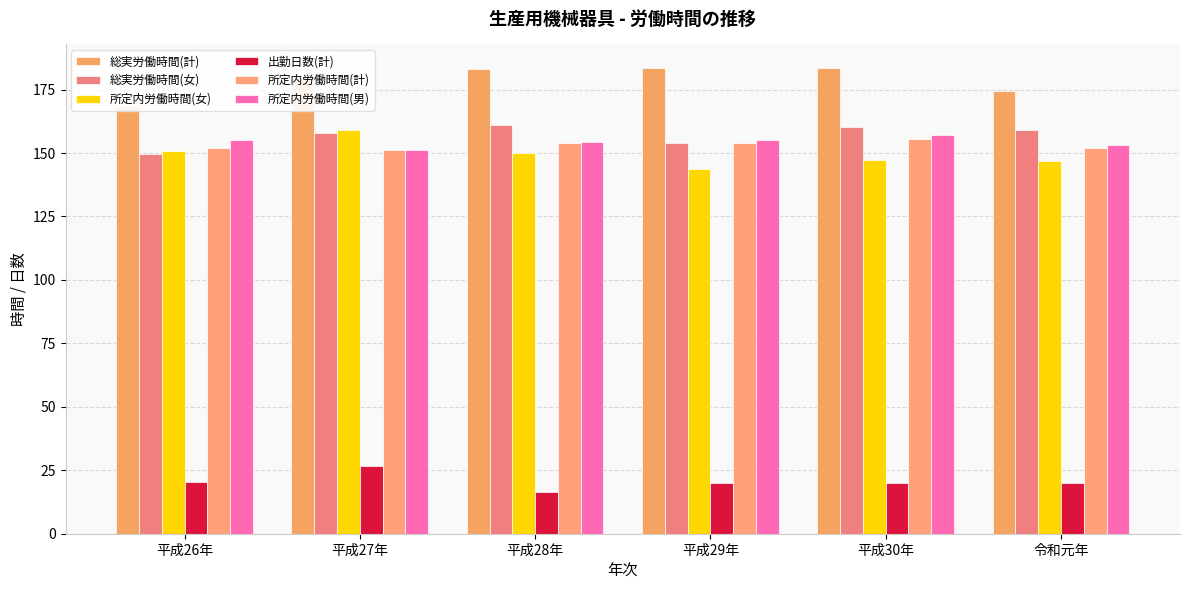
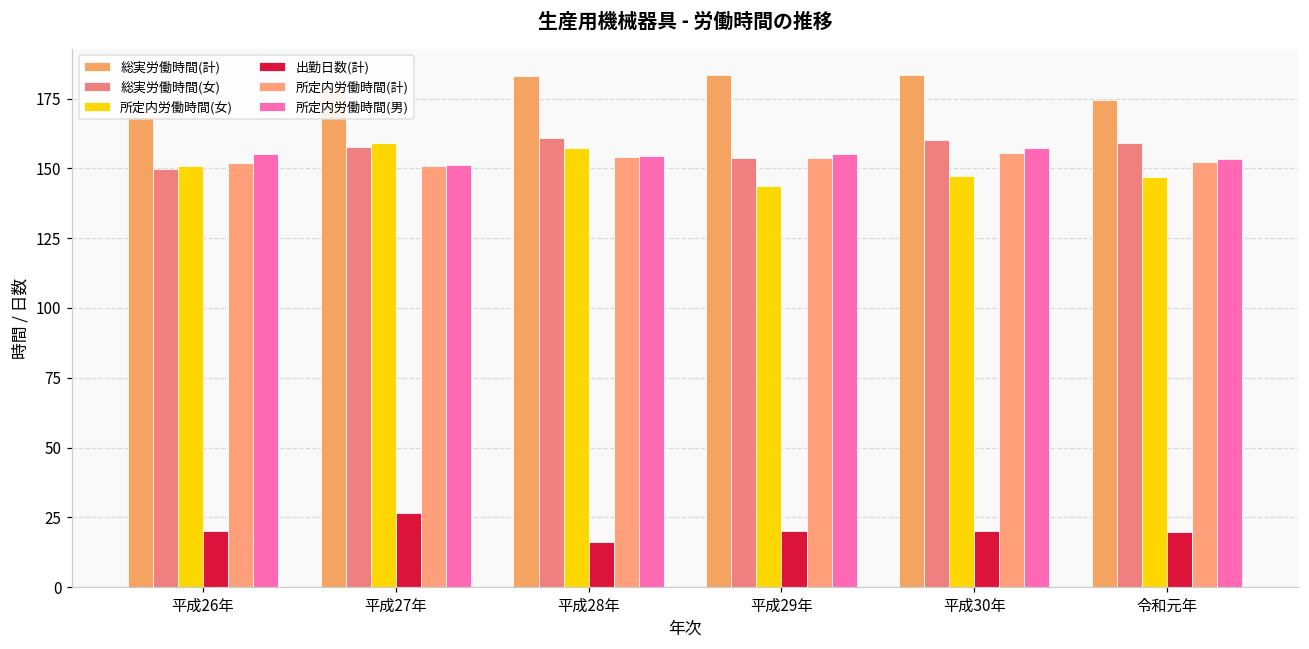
  {
    "所定内労働時間(女)": {
      "平成26年": 151,
      "平成27年": 159,
-     "平成28年": 150,
+     "平成28年": 157,
      "平成29年": 144,
      "平成30年": 147,
      "令和元年": 147
    },
    "出勤日数(計)": {
      "平成26年": 20,
      "平成27年": 27,
      "平成28年": 16,
      "平成29年": 20,
      "平成30年": 20,
      "令和元年": 20
    }
  }
